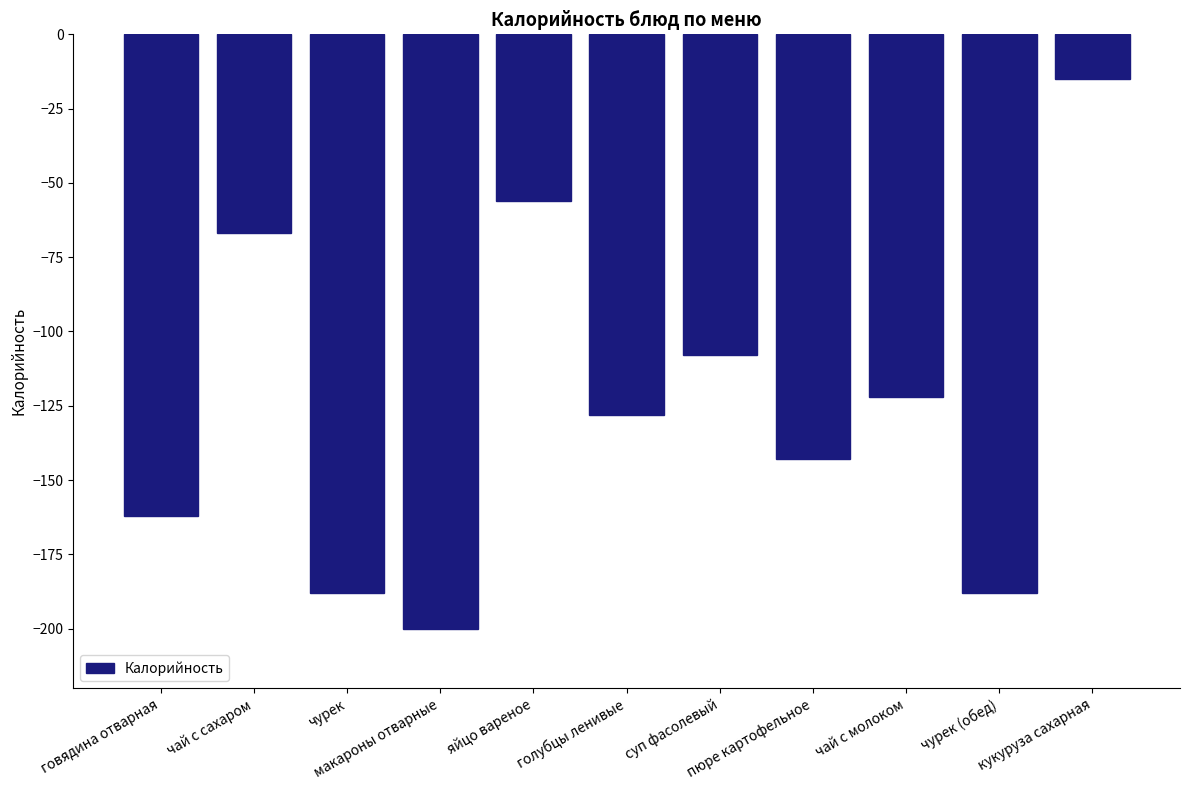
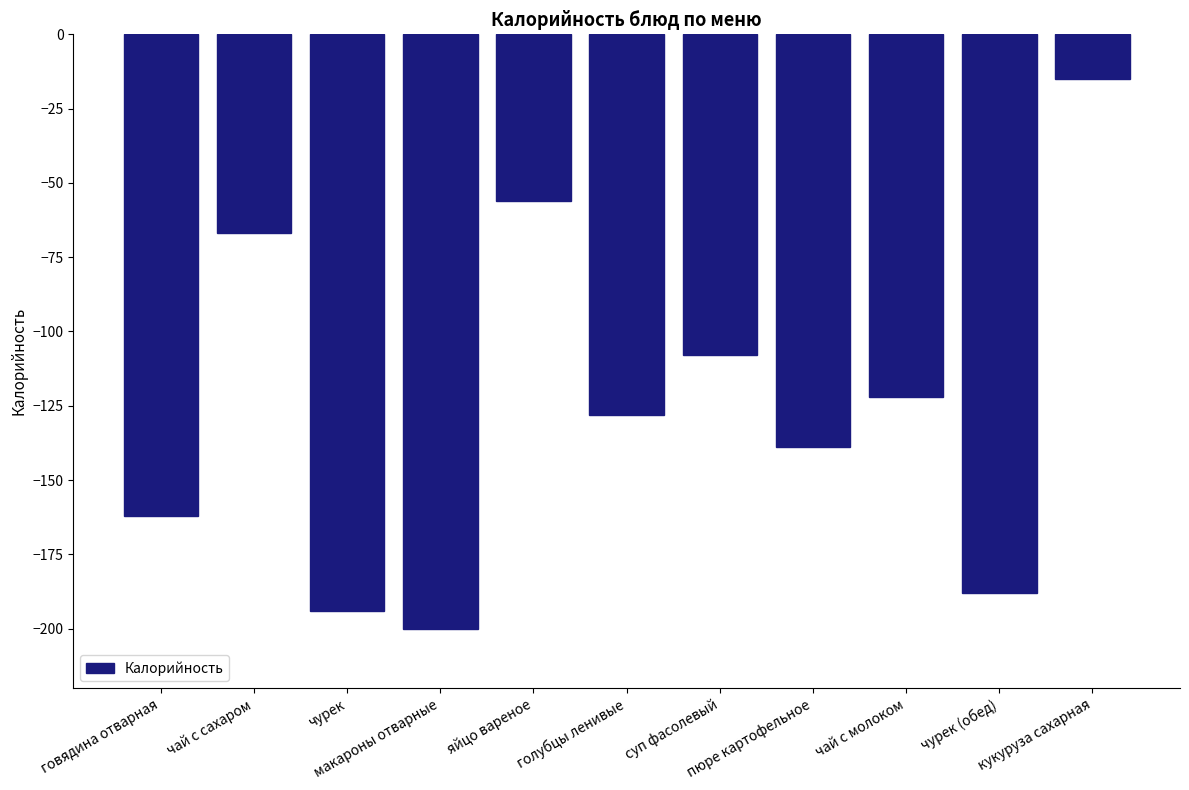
  {
    "говядина отварная": -162,
    "чай с сахаром": -67,
-   "чурек": -188,
+   "чурек": -194,
    "макароны отварные": -200,
    "яйцо вареное": -56,
    "голубцы ленивые": -128,
    "суп фасолевый": -108,
-   "пюре картофельное": -143,
+   "пюре картофельное": -139,
    "чай с молоком": -122,
    "чурек (обед)": -188,
    "кукуруза сахарная": -15
  }
